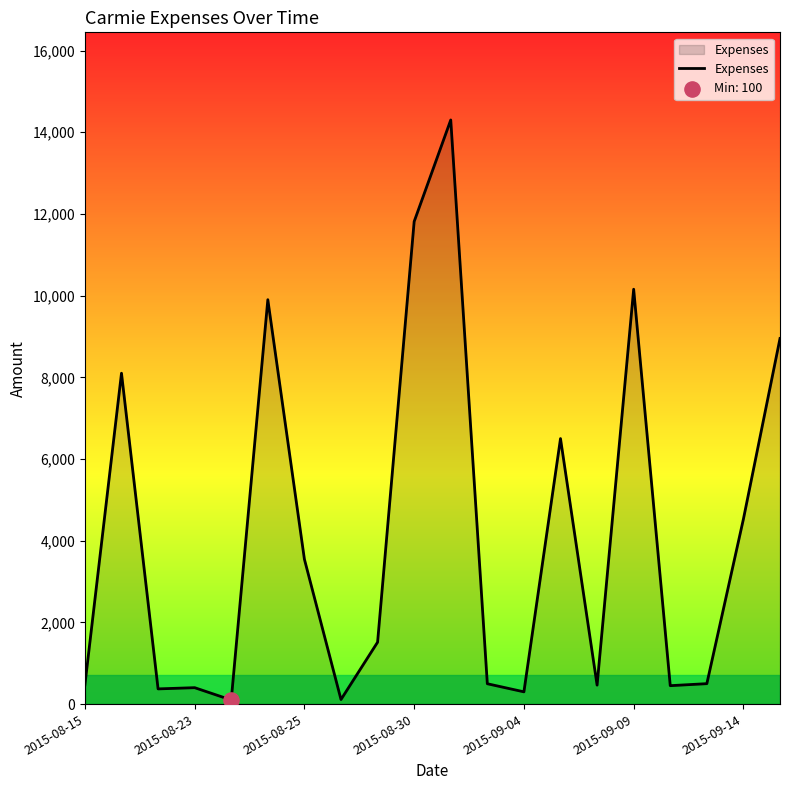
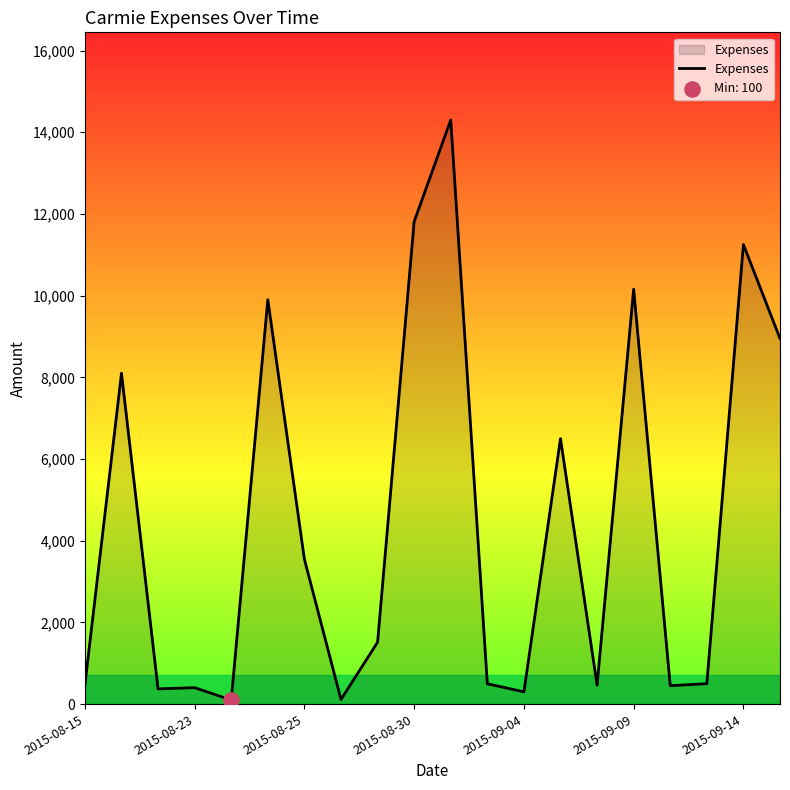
  {
    "Expenses": {
      "2015-08-25": "3,500",
      "2015-08-30": "11,800",
      "2015-09-09": "10,200",
-     "2015-09-14": "4,500"
+     "2015-09-14": "11,300"
    }
  }
